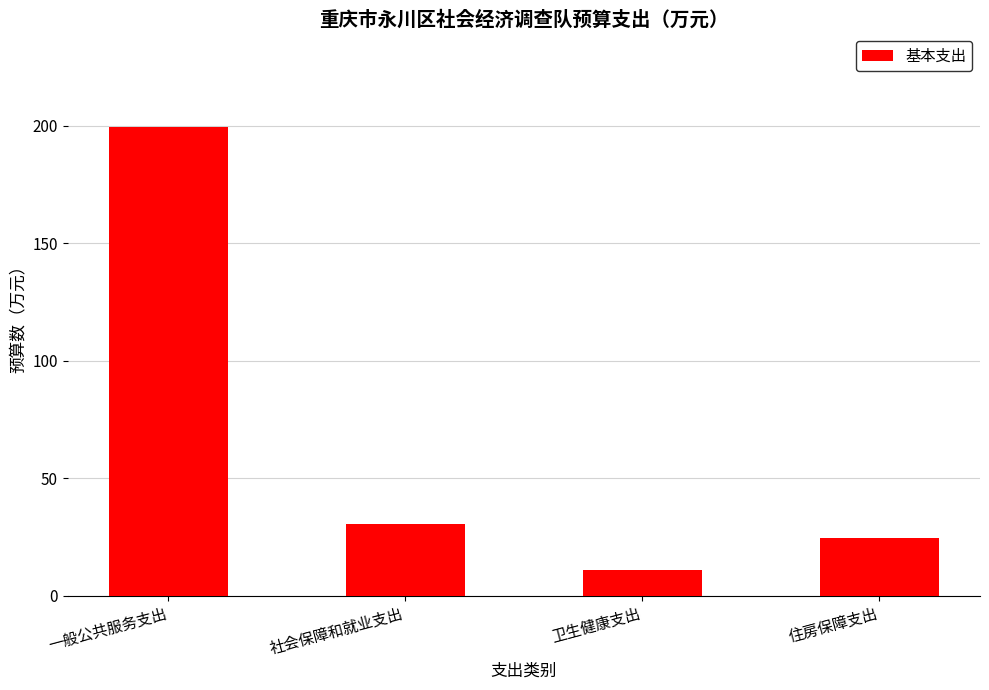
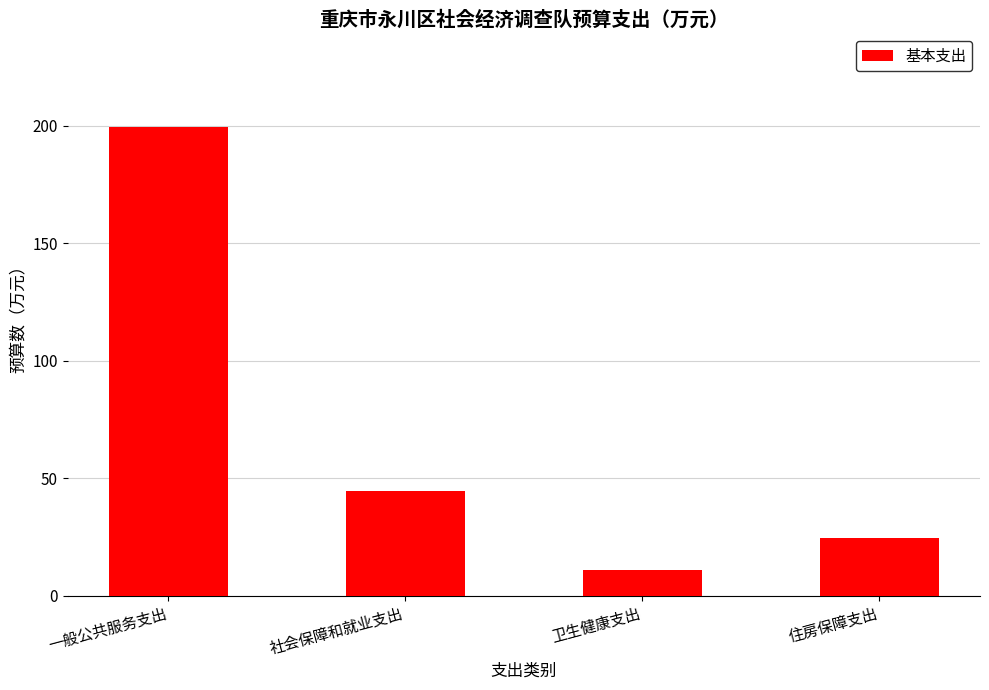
  {
    "一般公共服务支出": 199,
-   "社会保障和就业支出": 30,
+   "社会保障和就业支出": 45,
    "卫生健康支出": 11,
    "住房保障支出": 25
  }
